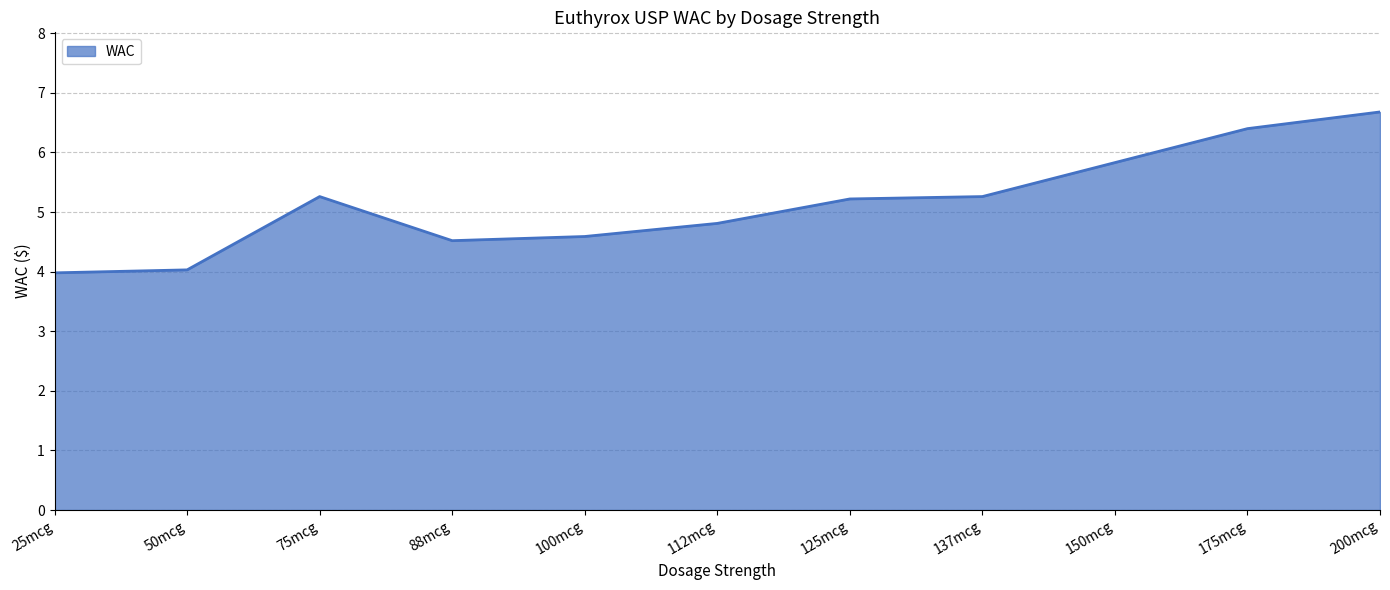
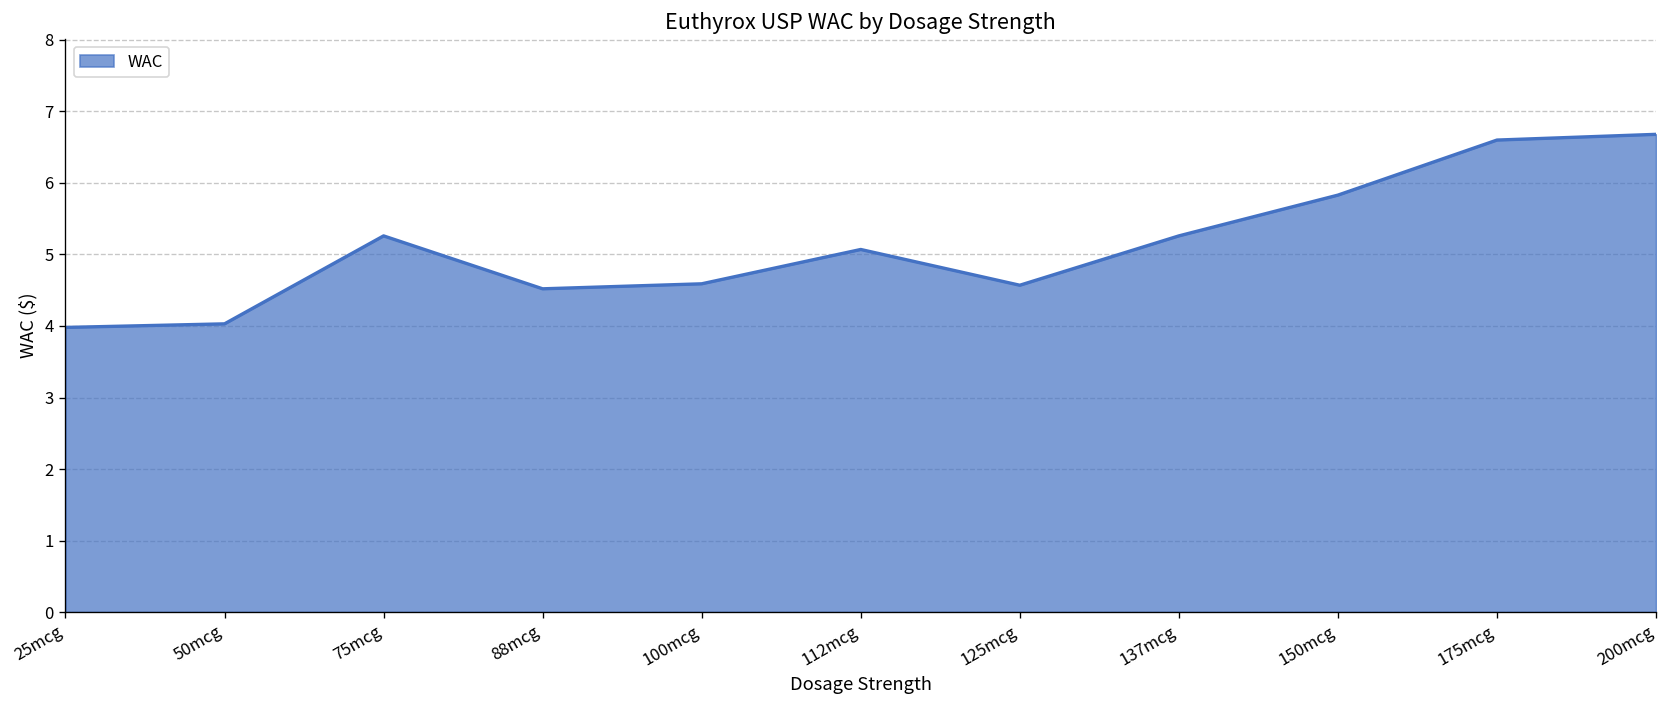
  {
    "25mcg": 4.0,
    "50mcg": 4.0,
    "75mcg": 5.3,
    "88mcg": 4.5,
    "100mcg": 4.6,
-   "112mcg": 4.8,
-   "125mcg": 5.2,
+   "112mcg": 5.1,
+   "125mcg": 4.6,
    "137mcg": 5.3,
    "150mcg": 5.8,
-   "175mcg": 6.4,
+   "175mcg": 6.6,
    "200mcg": 6.7
  }
